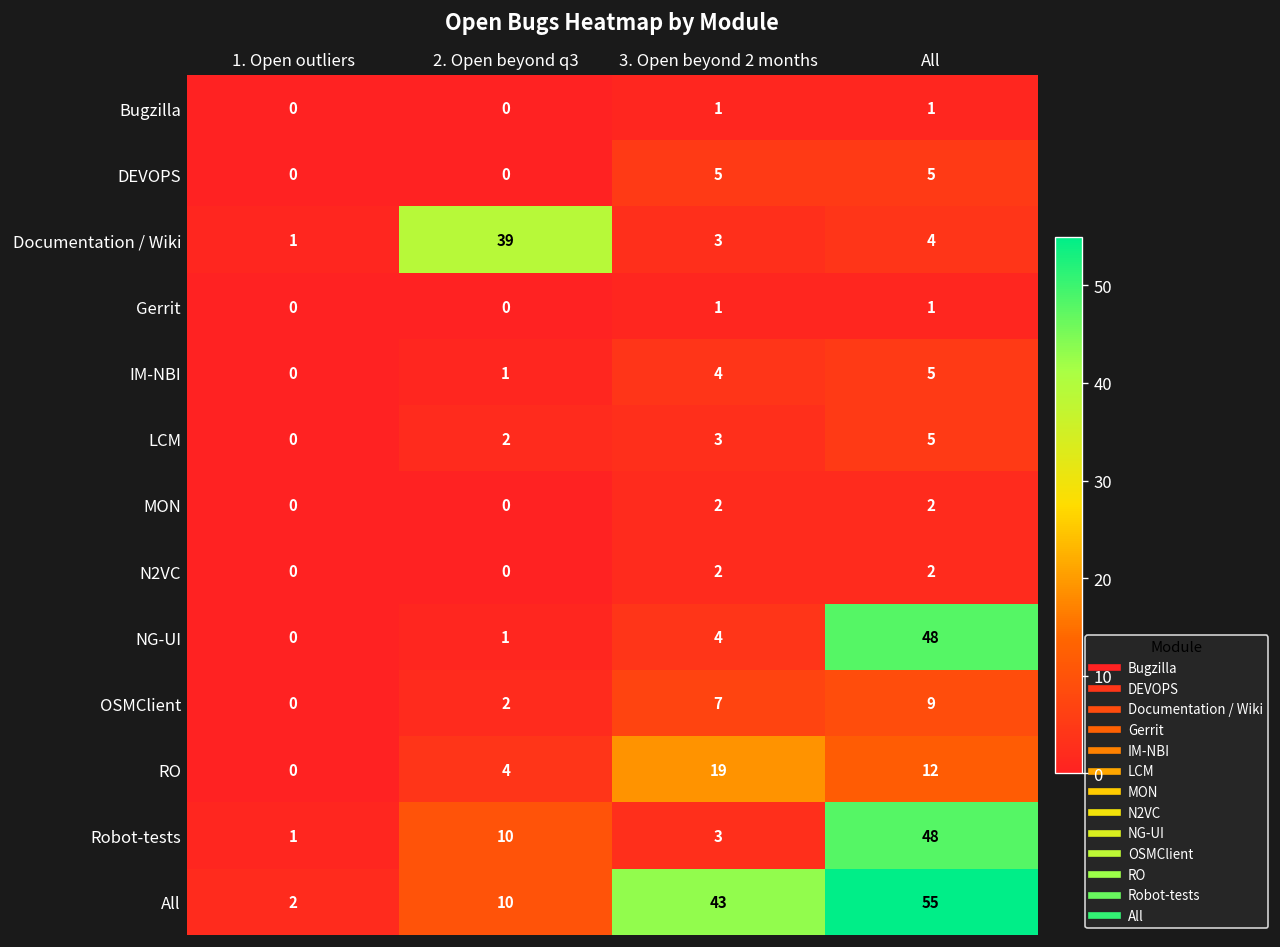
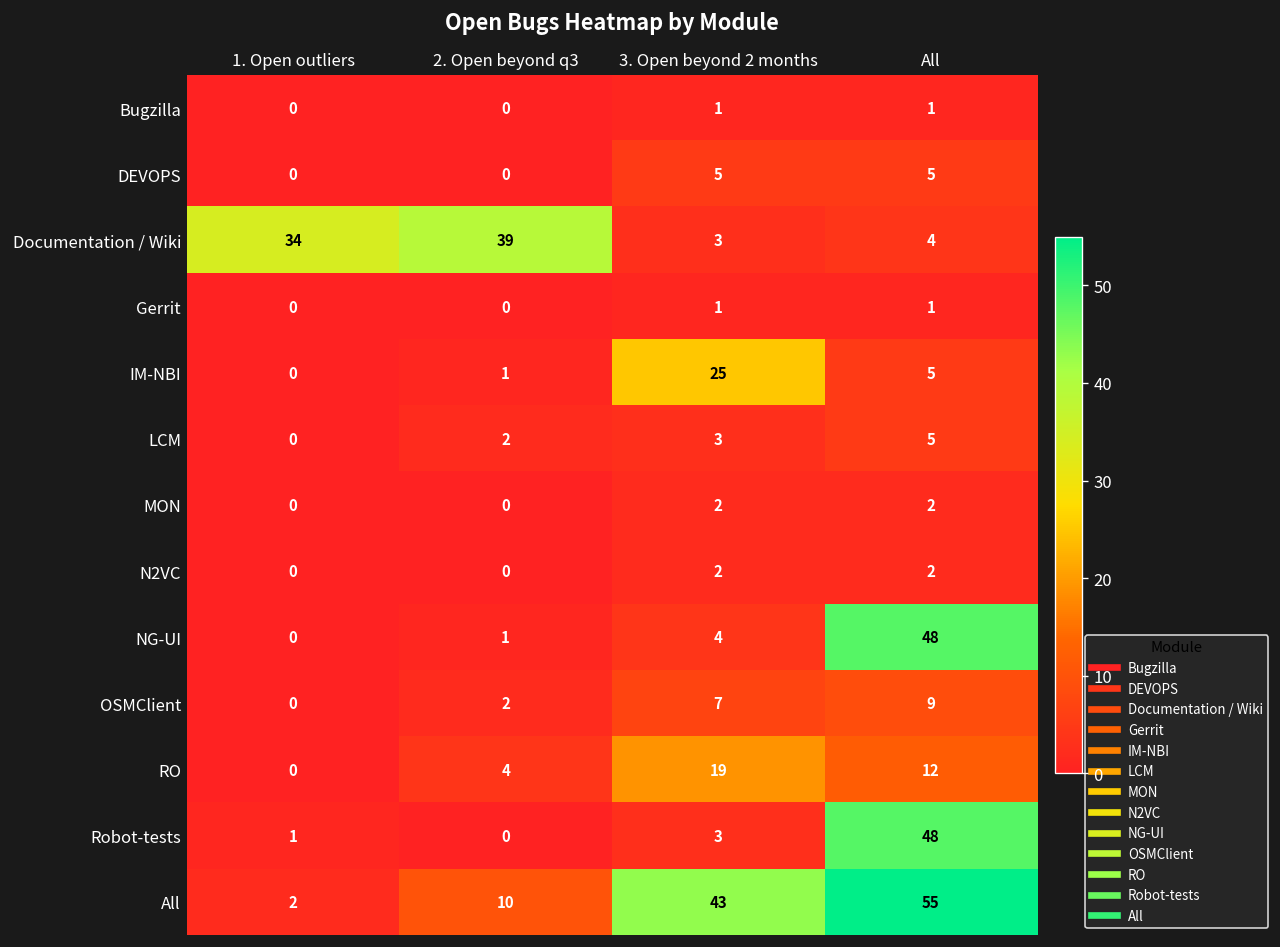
  {
    "Bugzilla": {
      "1. Open outliers": 0,
      "2. Open beyond q3": 0,
      "3. Open beyond 2 months": 1,
      "All": 1
    },
    "DEVOPS": {
      "1. Open outliers": 0,
      "2. Open beyond q3": 0,
      "3. Open beyond 2 months": 5,
      "All": 5
    },
    "Documentation / Wiki": {
-     "1. Open outliers": 1,
+     "1. Open outliers": 34,
      "2. Open beyond q3": 39,
      "3. Open beyond 2 months": 3,
      "All": 4
    },
    "Gerrit": {
      "1. Open outliers": 0,
      "2. Open beyond q3": 0,
      "3. Open beyond 2 months": 1,
      "All": 1
    },
    "IM-NBI": {
      "1. Open outliers": 0,
      "2. Open beyond q3": 1,
-     "3. Open beyond 2 months": 4,
+     "3. Open beyond 2 months": 25,
      "All": 5
    },
    "LCM": {
      "1. Open outliers": 0,
      "2. Open beyond q3": 2,
      "3. Open beyond 2 months": 3,
      "All": 5
    },
    "MON": {
      "1. Open outliers": 0,
      "2. Open beyond q3": 0,
      "3. Open beyond 2 months": 2,
      "All": 2
    },
    "N2VC": {
      "1. Open outliers": 0,
      "2. Open beyond q3": 0,
      "3. Open beyond 2 months": 2,
      "All": 2
    },
    "NG-UI": {
      "1. Open outliers": 0,
      "2. Open beyond q3": 1,
      "3. Open beyond 2 months": 4,
      "All": 48
    },
    "OSMClient": {
      "1. Open outliers": 0,
      "2. Open beyond q3": 2,
      "3. Open beyond 2 months": 7,
      "All": 9
    },
    "RO": {
      "1. Open outliers": 0,
      "2. Open beyond q3": 4,
      "3. Open beyond 2 months": 19,
      "All": 12
    },
    "Robot-tests": {
      "1. Open outliers": 1,
-     "2. Open beyond q3": 10,
+     "2. Open beyond q3": 0,
      "3. Open beyond 2 months": 3,
      "All": 48
    },
    "All": {
      "1. Open outliers": 2,
      "2. Open beyond q3": 10,
      "3. Open beyond 2 months": 43,
      "All": 55
    }
  }
